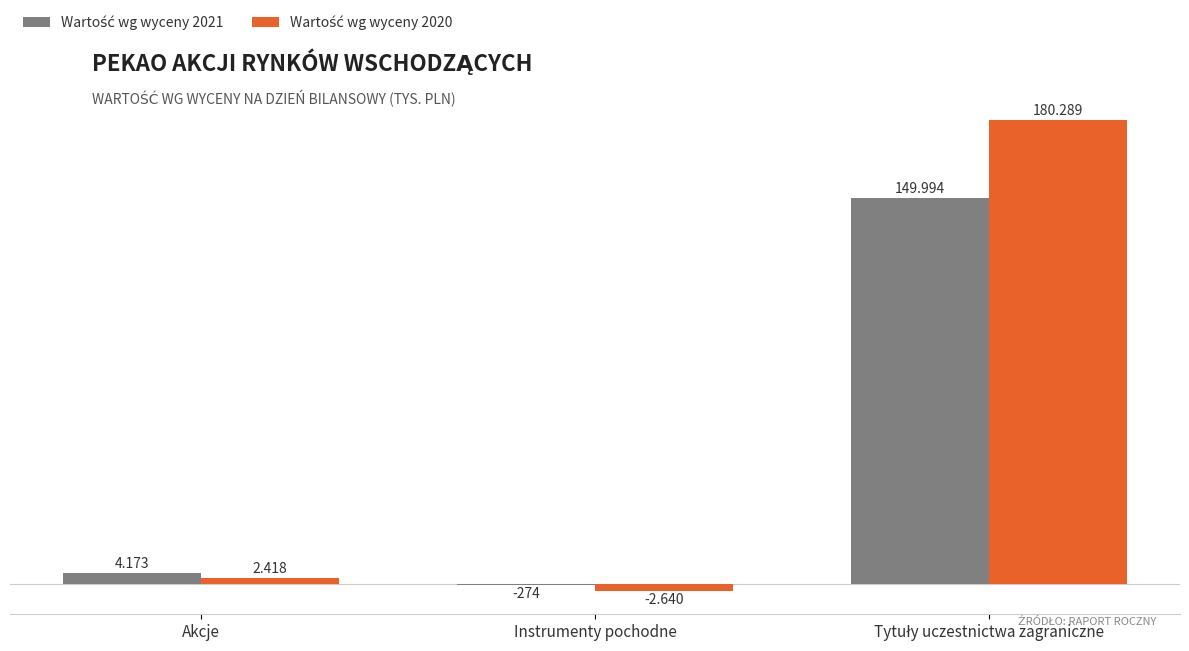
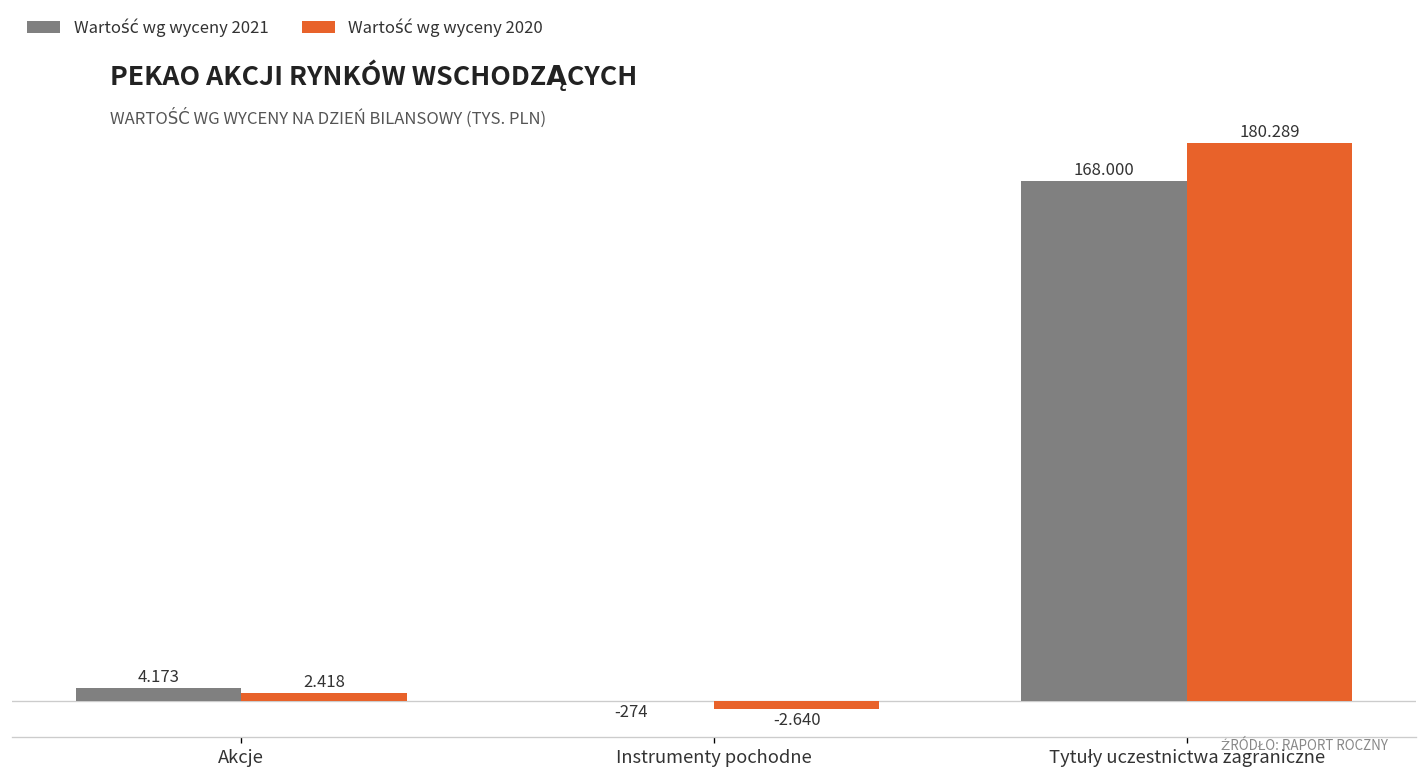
  {
    "Wartość wg wyceny 2021": {
      "Instrumenty pochodne": -274,
-     "Tytuły uczestnictwa zagraniczne": 149.994
+     "Tytuły uczestnictwa zagraniczne": 168.000
    }
  }
